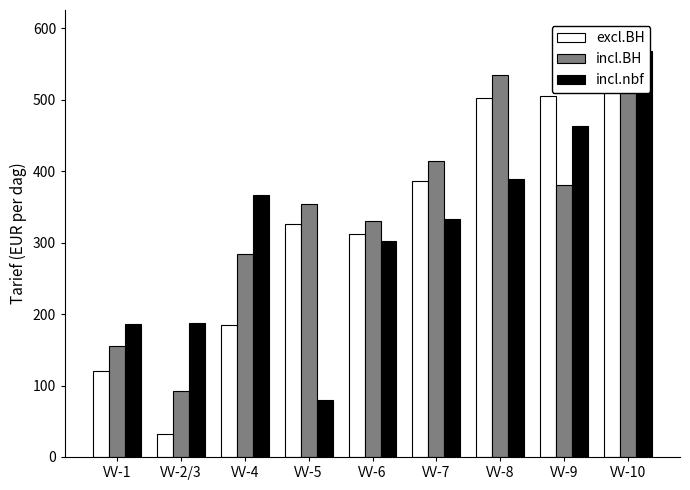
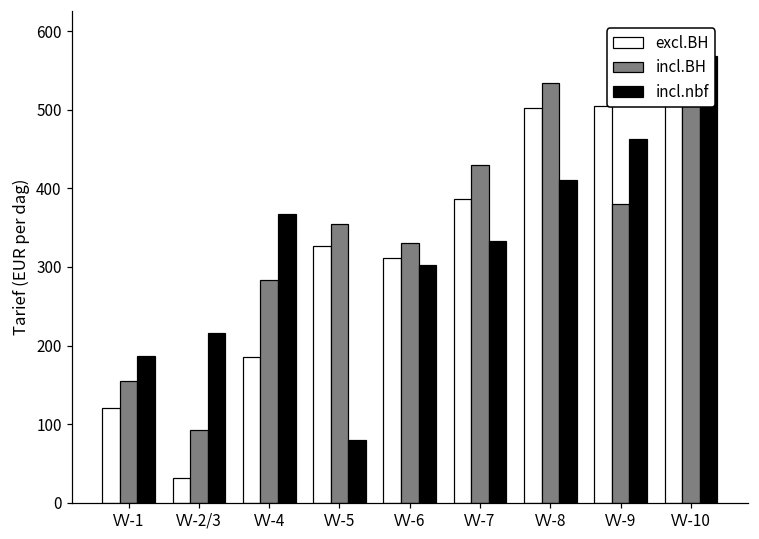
  {
    "excl.BH": {
      "VV-1": 120,
      "VV-2/3": 30,
      "VV-4": 180,
      "VV-5": 330,
      "VV-6": 310,
      "VV-7": 390,
      "VV-8": 500,
      "VV-9": 500
    },
    "incl.BH": {
      "VV-1": 150,
      "VV-2/3": 90,
      "VV-4": 280,
      "VV-5": 350,
      "VV-6": 330,
-     "VV-7": 410,
+     "VV-7": 430,
      "VV-8": 530,
      "VV-9": 380
    },
    "incl.nbf": {
      "VV-1": 190,
-     "VV-2/3": 190,
+     "VV-2/3": 220,
      "VV-4": 370,
      "VV-5": 80,
      "VV-6": 300,
      "VV-7": 330,
-     "VV-8": 390,
+     "VV-8": 410,
      "VV-9": 460
    }
  }
